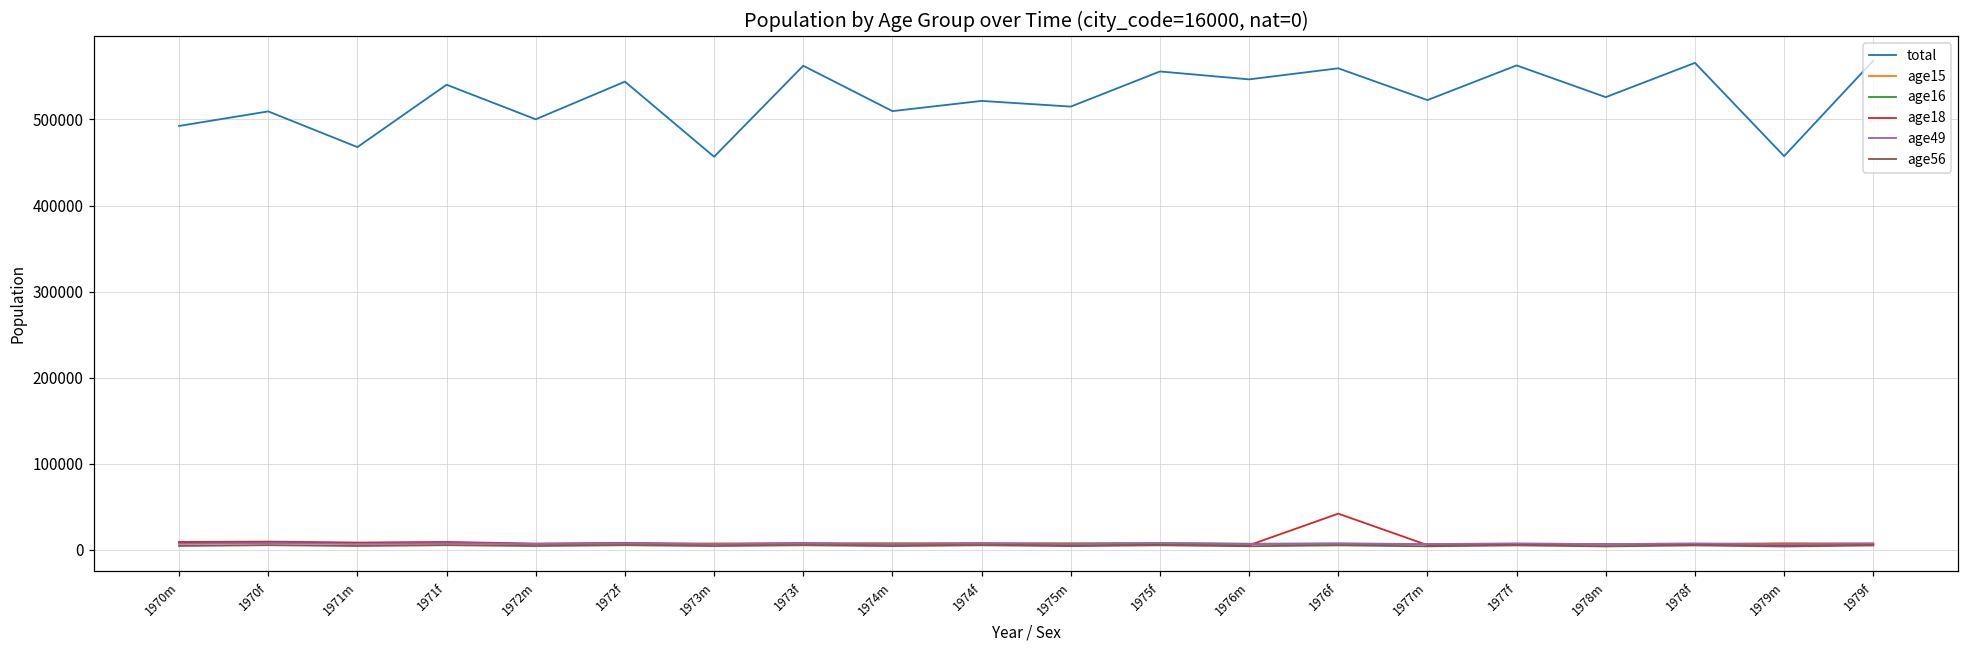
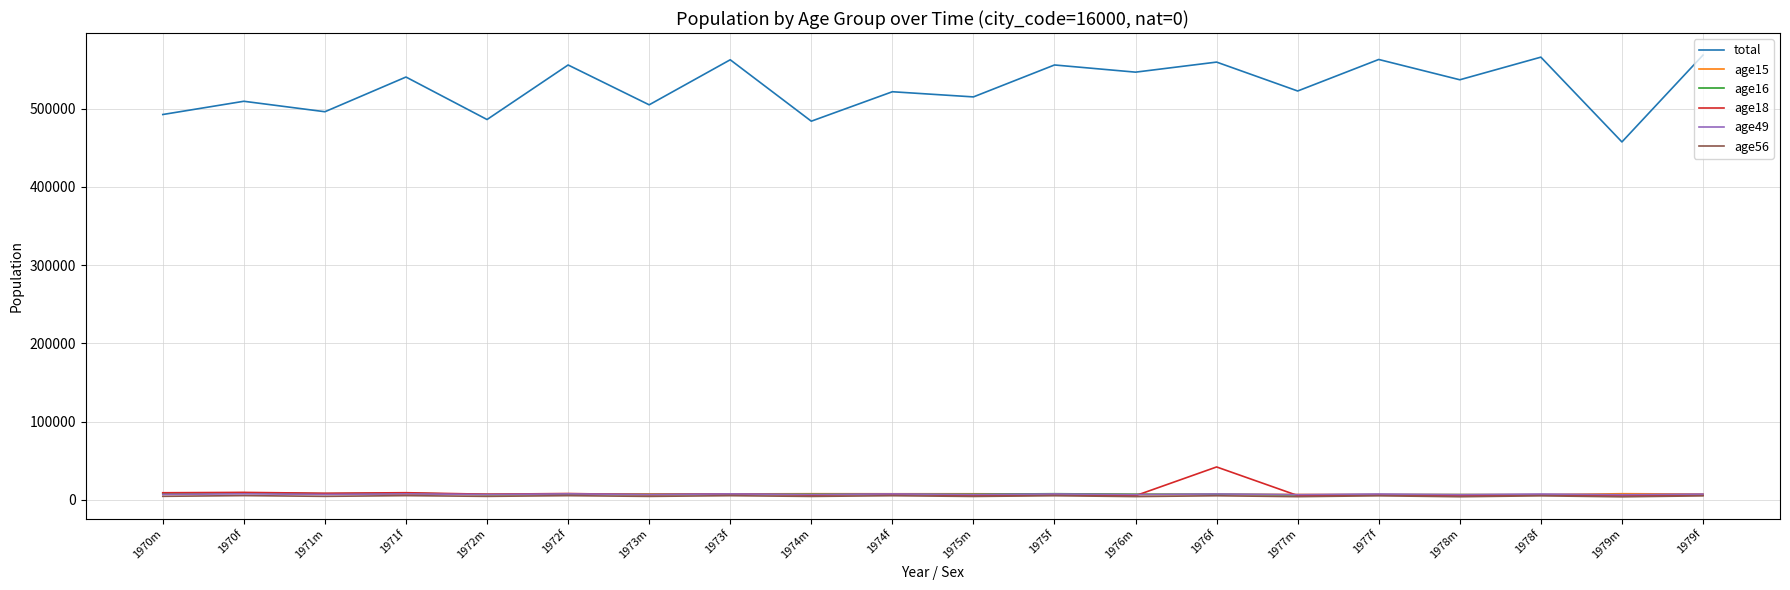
  {
    "total": {
      "1970m": 490000,
      "1970f": 510000,
-     "1971m": 470000,
+     "1971m": 500000,
      "1971f": 540000,
-     "1972m": 500000,
-     "1972f": 540000,
-     "1973m": 460000,
+     "1972m": 490000,
+     "1972f": 560000,
+     "1973m": 500000,
      "1973f": 560000,
-     "1974m": 510000,
+     "1974m": 480000,
      "1974f": 520000,
      "1975m": 510000,
      "1975f": 560000,
      "1976m": 550000,
      "1976f": 560000,
      "1977m": 520000,
      "1977f": 560000,
-     "1978m": 530000,
+     "1978m": 540000,
      "1978f": 570000,
      "1979m": 460000
    },
    "age18": {
      "1976f": 40000
    }
  }
